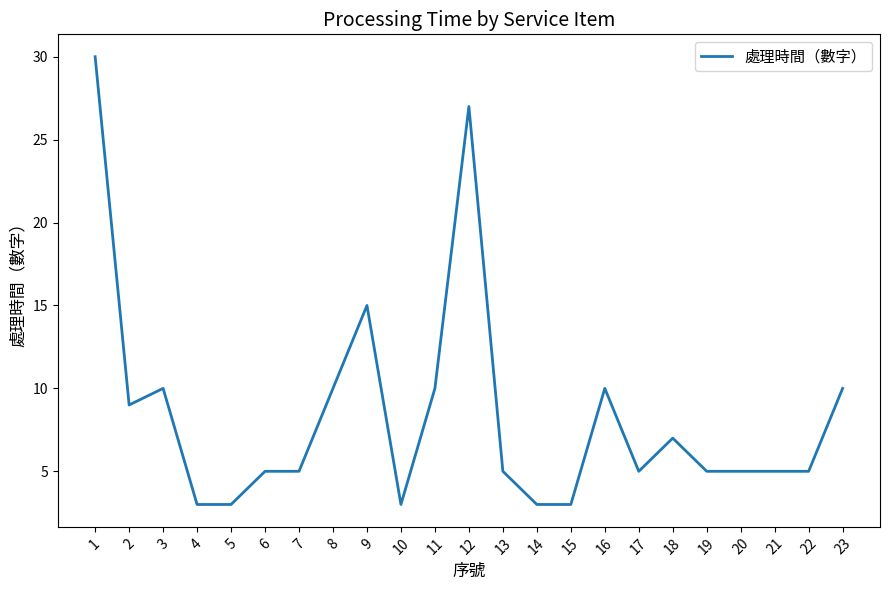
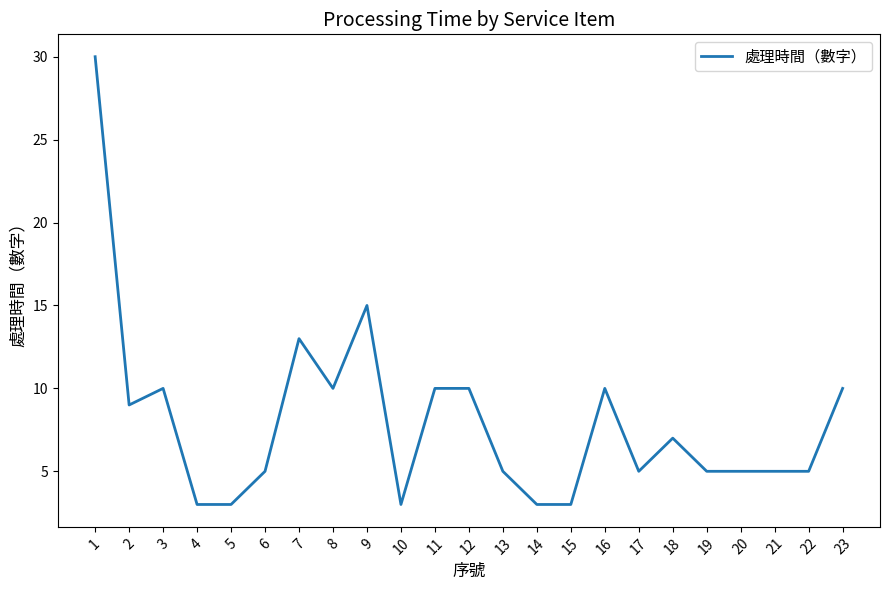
  {
    "1": 30,
    "2": 9,
    "3": 10,
    "4": 3,
    "5": 3,
    "6": 5,
-   "7": 5,
+   "7": 13,
    "8": 10,
    "9": 15,
    "10": 3,
    "11": 10,
-   "12": 27,
+   "12": 10,
    "13": 5,
    "14": 3,
    "15": 3,
    "16": 10,
    "17": 5,
    "18": 7,
    "19": 5,
    "20": 5,
    "21": 5,
    "22": 5,
    "23": 10
  }
